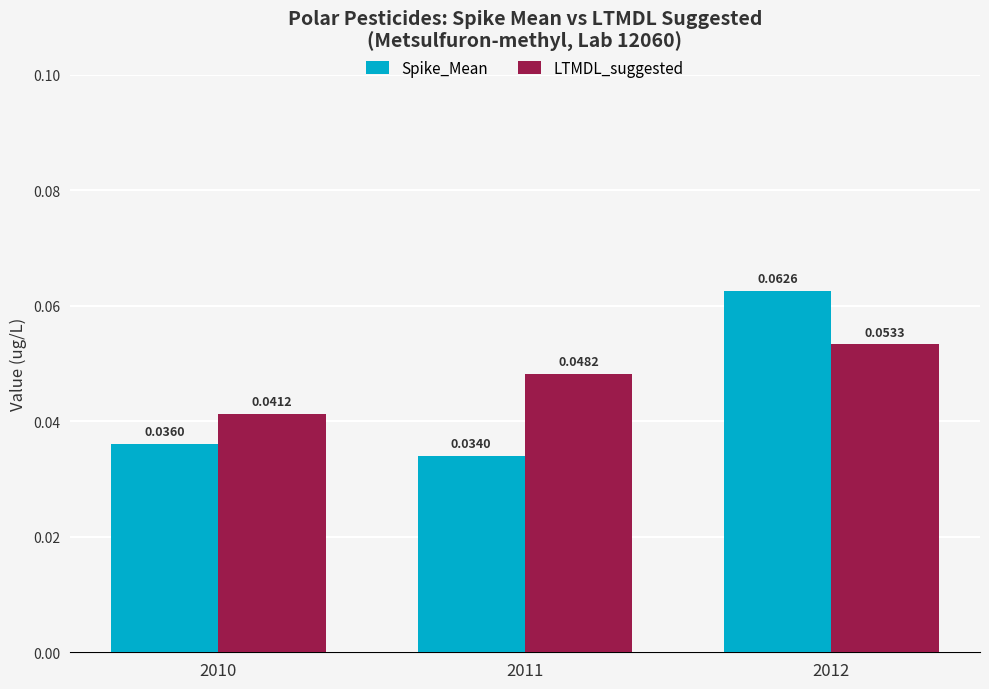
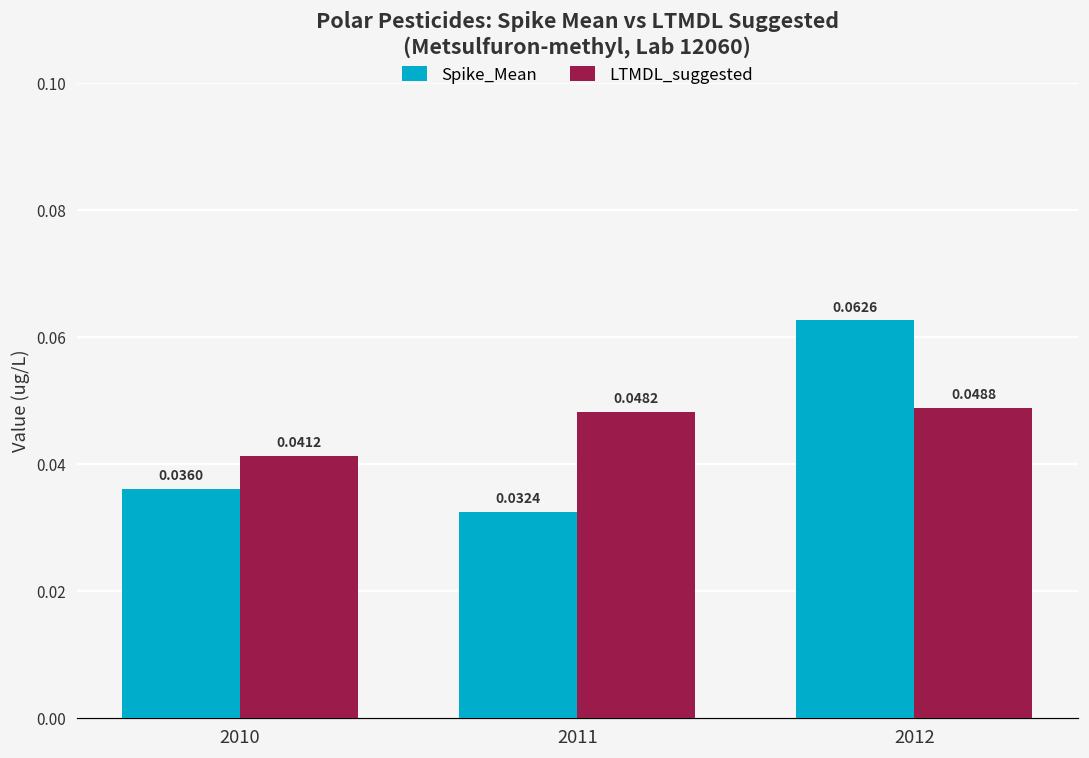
  {
    "Spike_Mean": {
      "2010": 0.0360,
-     "2011": 0.0340,
+     "2011": 0.0324,
      "2012": 0.0626
    },
    "LTMDL_suggested": {
      "2010": 0.0412,
      "2011": 0.0482,
-     "2012": 0.0533
+     "2012": 0.0488
    }
  }
